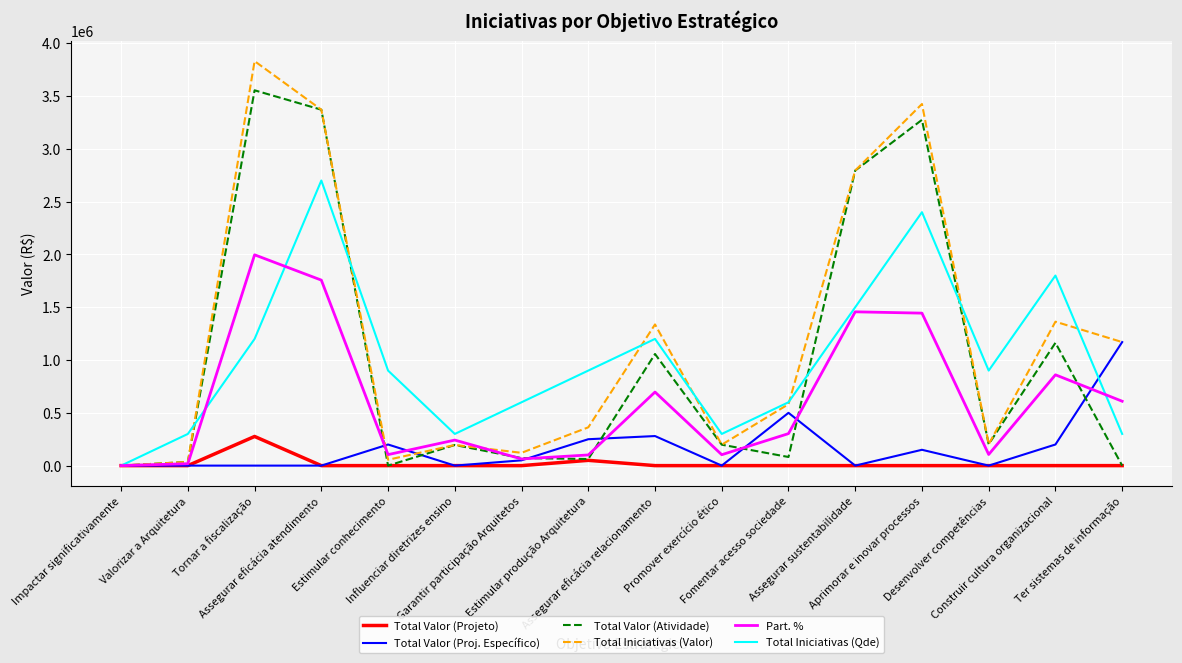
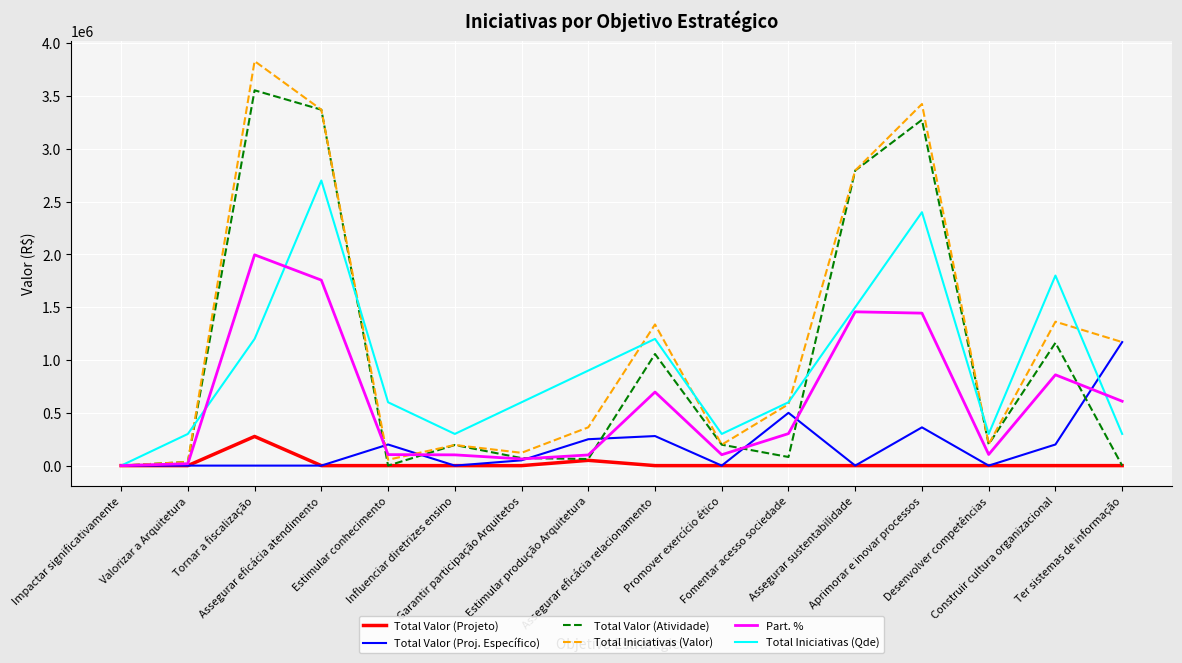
  {
    "Total Valor (Projeto)": {
      "Tornar a fiscalização": 280000,
      "Garantir participação Arquitetos": 0,
      "Assegurar eficácia relacionamento": 0,
      "Fomentar acesso sociedade": 0,
      "Aprimorar e inovar processos": 0,
      "Construir cultura organizacional": 0
    },
    "Total Valor (Proj. Específico)": {
      "Tornar a fiscalização": 0,
      "Estimular conhecimento": 200000,
      "Estimular produção Arquitetura": 250000,
      "Assegurar eficácia relacionamento": 280000,
      "Fomentar acesso sociedade": 500000,
-     "Aprimorar e inovar processos": 150000,
+     "Aprimorar e inovar processos": 360000,
      "Construir cultura organizacional": 200000
    },
    "Total Valor (Atividade)": {
      "Tornar a fiscalização": 3550000,
      "Assegurar eficácia relacionamento": 1060000,
      "Fomentar acesso sociedade": 80000,
      "Aprimorar e inovar processos": 3270000,
      "Construir cultura organizacional": 1160000
    },
    "Total Iniciativas (Valor)": {
      "Tornar a fiscalização": 3830000,
      "Estimular conhecimento": 60000,
      "Garantir participação Arquitetos": 120000,
      "Estimular produção Arquitetura": 360000,
      "Assegurar eficácia relacionamento": 1340000,
      "Aprimorar e inovar processos": 3420000,
      "Construir cultura organizacional": 1360000
    },
    "Part. %": {
      "Tornar a fiscalização": 2000000,
      "Assegurar eficácia atendimento": 1760000,
      "Estimular conhecimento": 100000,
-     "Influenciar diretrizes ensino": 240000,
+     "Influenciar diretrizes ensino": 100000,
      "Estimular produção Arquitetura": 100000,
      "Assegurar eficácia relacionamento": 700000,
      "Promover exercício ético": 100000,
      "Fomentar acesso sociedade": 300000,
      "Assegurar sustentabilidade": 1460000,
      "Aprimorar e inovar processos": 1440000,
      "Desenvolver competências": 110000,
      "Construir cultura organizacional": 860000,
      "Ter sistemas de informação": 610000
    },
    "Total Iniciativas (Qde)": {
      "Valorizar a Arquitetura": 300000,
      "Tornar a fiscalização": 1200000,
      "Assegurar eficácia atendimento": 2700000,
-     "Estimular conhecimento": 900000,
+     "Estimular conhecimento": 600000,
      "Influenciar diretrizes ensino": 300000,
      "Garantir participação Arquitetos": 600000,
      "Estimular produção Arquitetura": 900000,
      "Assegurar eficácia relacionamento": 1200000,
      "Promover exercício ético": 300000,
      "Assegurar sustentabilidade": 1500000,
      "Aprimorar e inovar processos": 2400000,
-     "Desenvolver competências": 900000,
+     "Desenvolver competências": 300000,
      "Construir cultura organizacional": 1800000,
      "Ter sistemas de informação": 300000
    }
  }
